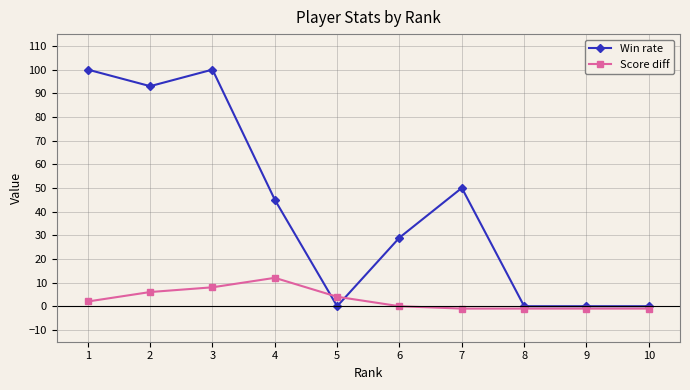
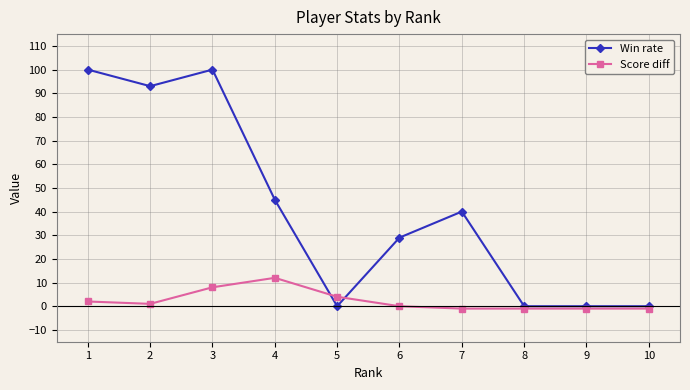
  {
    "Win rate": {
      "1": 100,
      "2": 93,
      "3": 100,
      "4": 45,
      "5": 0,
      "6": 29,
-     "7": 50
+     "7": 40
    },
    "Score diff": {
      "1": 2,
-     "2": 6,
+     "2": 1,
      "3": 8,
      "4": 12,
      "5": 4,
      "6": 0,
      "7": -1
    }
  }
